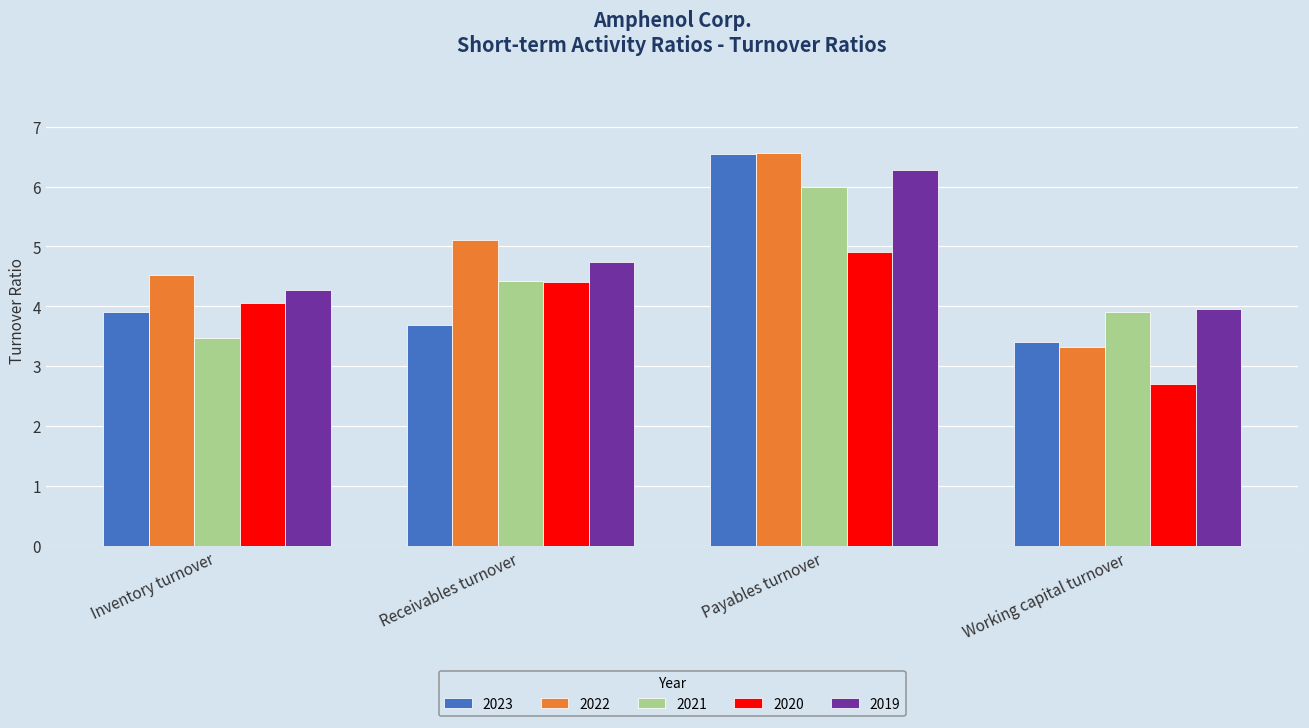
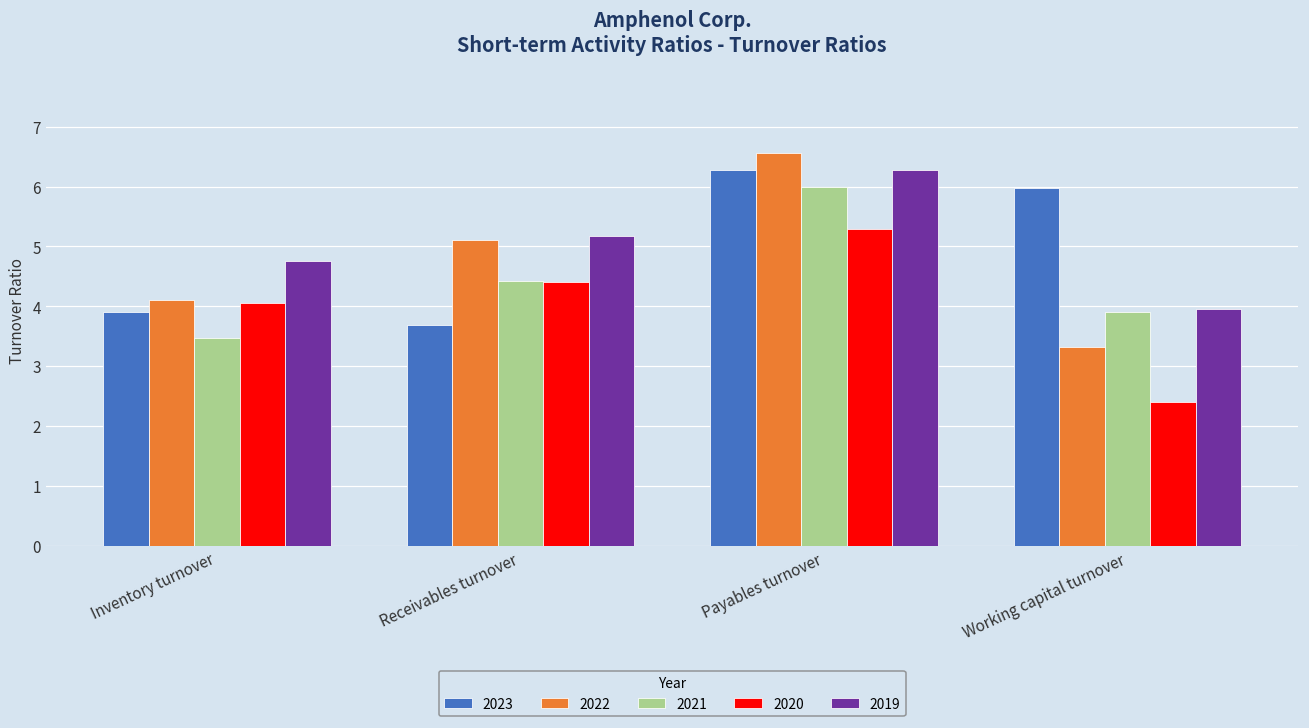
  {
    "2023": {
      "Inventory turnover": 3.9,
      "Receivables turnover": 3.7,
-     "Payables turnover": 6.6,
-     "Working capital turnover": 3.4
+     "Payables turnover": 6.3,
+     "Working capital turnover": 6.0
    },
    "2022": {
-     "Inventory turnover": 4.5,
+     "Inventory turnover": 4.1,
      "Receivables turnover": 5.1,
      "Payables turnover": 6.6,
      "Working capital turnover": 3.3
    },
    "2021": {
      "Inventory turnover": 3.5,
      "Receivables turnover": 4.4,
      "Payables turnover": 6.0,
      "Working capital turnover": 3.9
    },
    "2020": {
      "Inventory turnover": 4.1,
      "Receivables turnover": 4.4,
-     "Payables turnover": 4.9,
-     "Working capital turnover": 2.7
+     "Payables turnover": 5.3,
+     "Working capital turnover": 2.4
    },
    "2019": {
-     "Inventory turnover": 4.3,
-     "Receivables turnover": 4.7,
+     "Inventory turnover": 4.8,
+     "Receivables turnover": 5.2,
      "Payables turnover": 6.3,
      "Working capital turnover": 4.0
    }
  }
